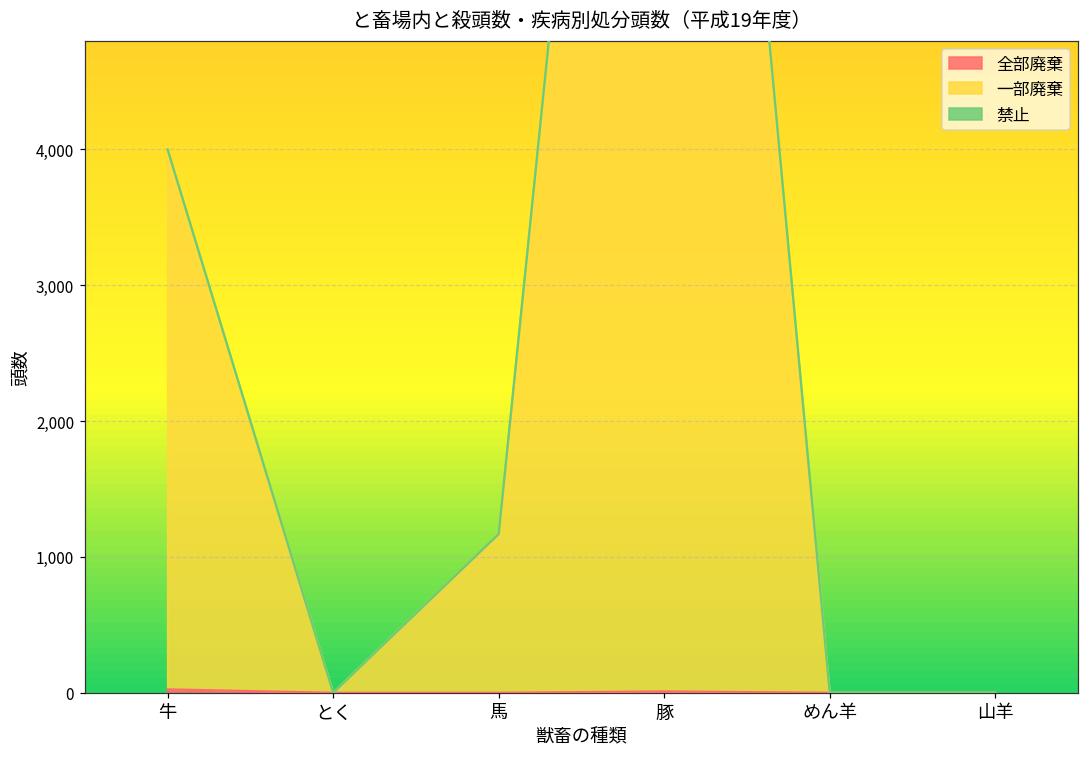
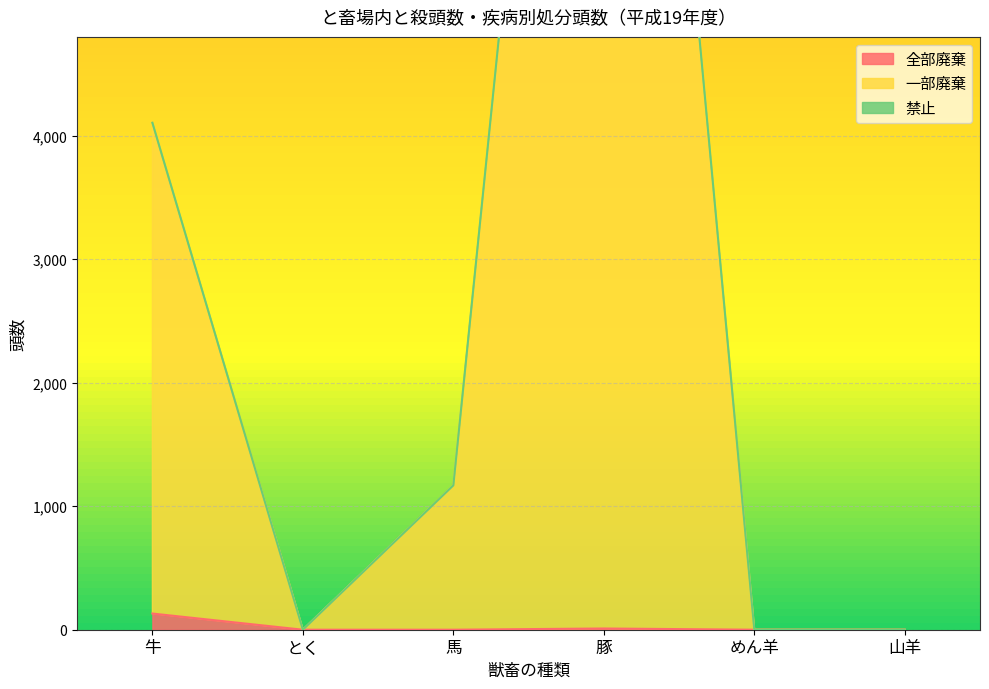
  {
    "全部廃棄": {
-     "牛": 30,
+     "牛": 130,
      "馬": 0,
      "豚": 10
    }
  }
